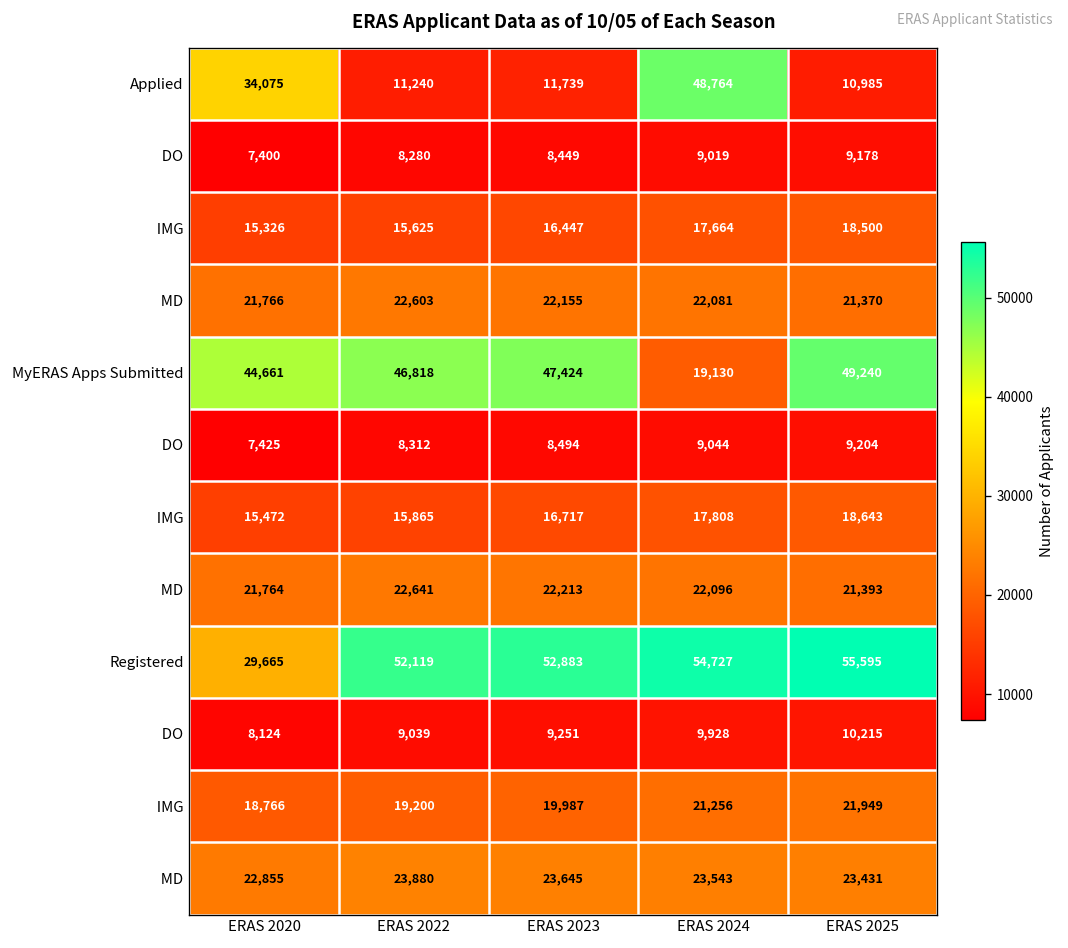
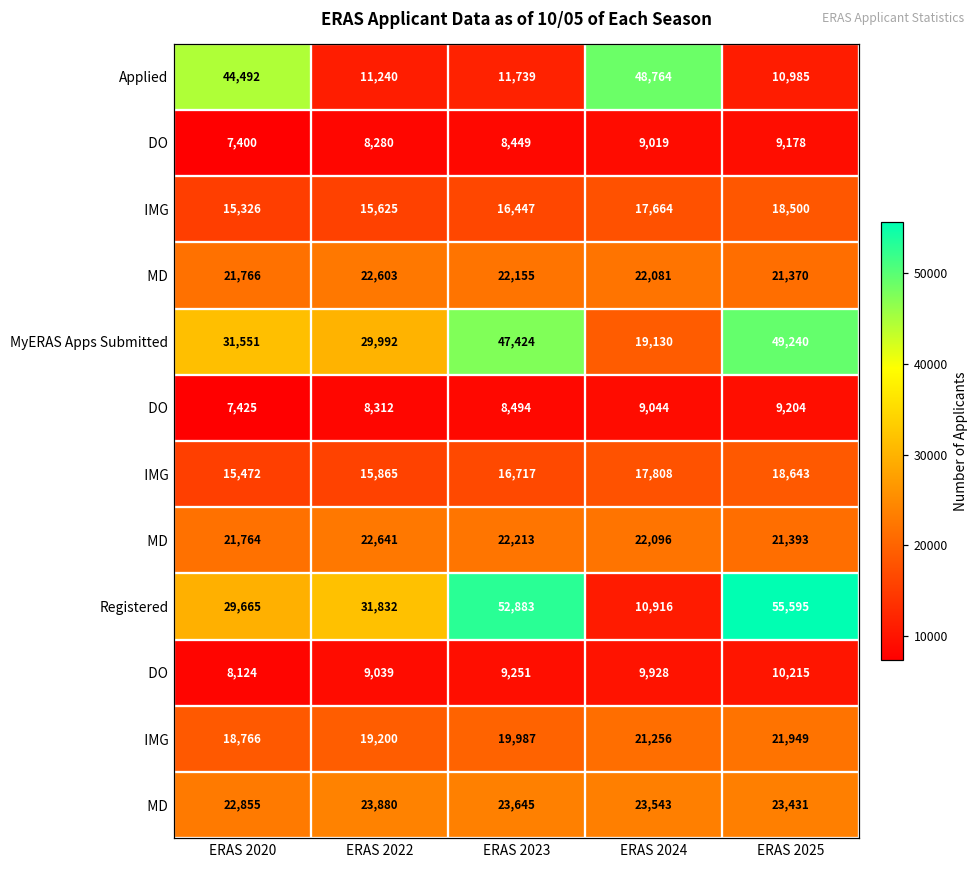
  {
    "Applied": {
-     "ERAS 2020": "34,075",
+     "ERAS 2020": "44,492",
      "ERAS 2022": "11,240",
      "ERAS 2023": "11,739",
      "ERAS 2024": "48,764",
      "ERAS 2025": "10,985"
    },
    "MyERAS Apps Submitted": {
-     "ERAS 2020": "44,661",
-     "ERAS 2022": "46,818",
+     "ERAS 2020": "31,551",
+     "ERAS 2022": "29,992",
      "ERAS 2023": "47,424",
      "ERAS 2024": "19,130",
      "ERAS 2025": "49,240"
    },
    "Registered": {
      "ERAS 2020": "29,665",
-     "ERAS 2022": "52,119",
+     "ERAS 2022": "31,832",
      "ERAS 2023": "52,883",
-     "ERAS 2024": "54,727",
+     "ERAS 2024": "10,916",
      "ERAS 2025": "55,595"
    }
  }
